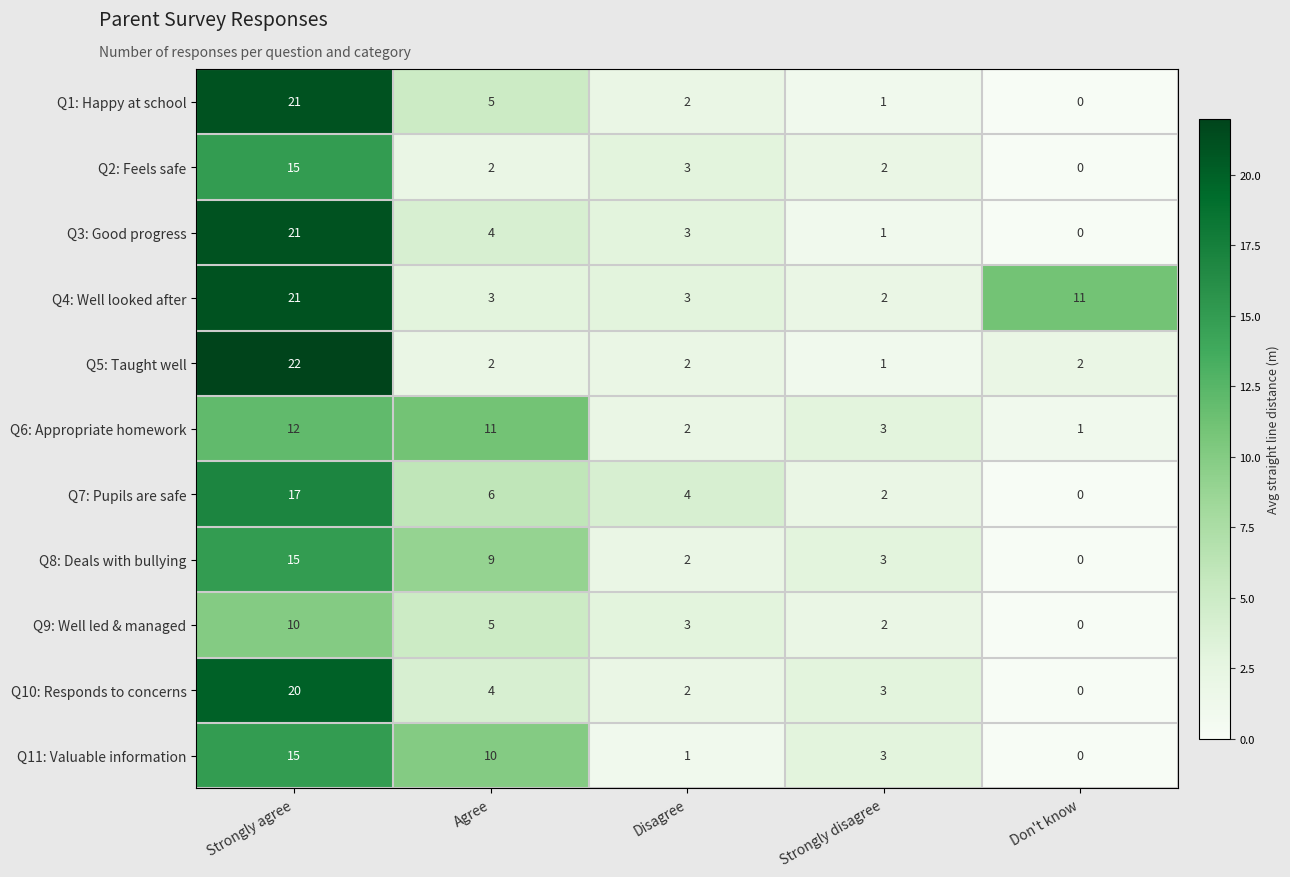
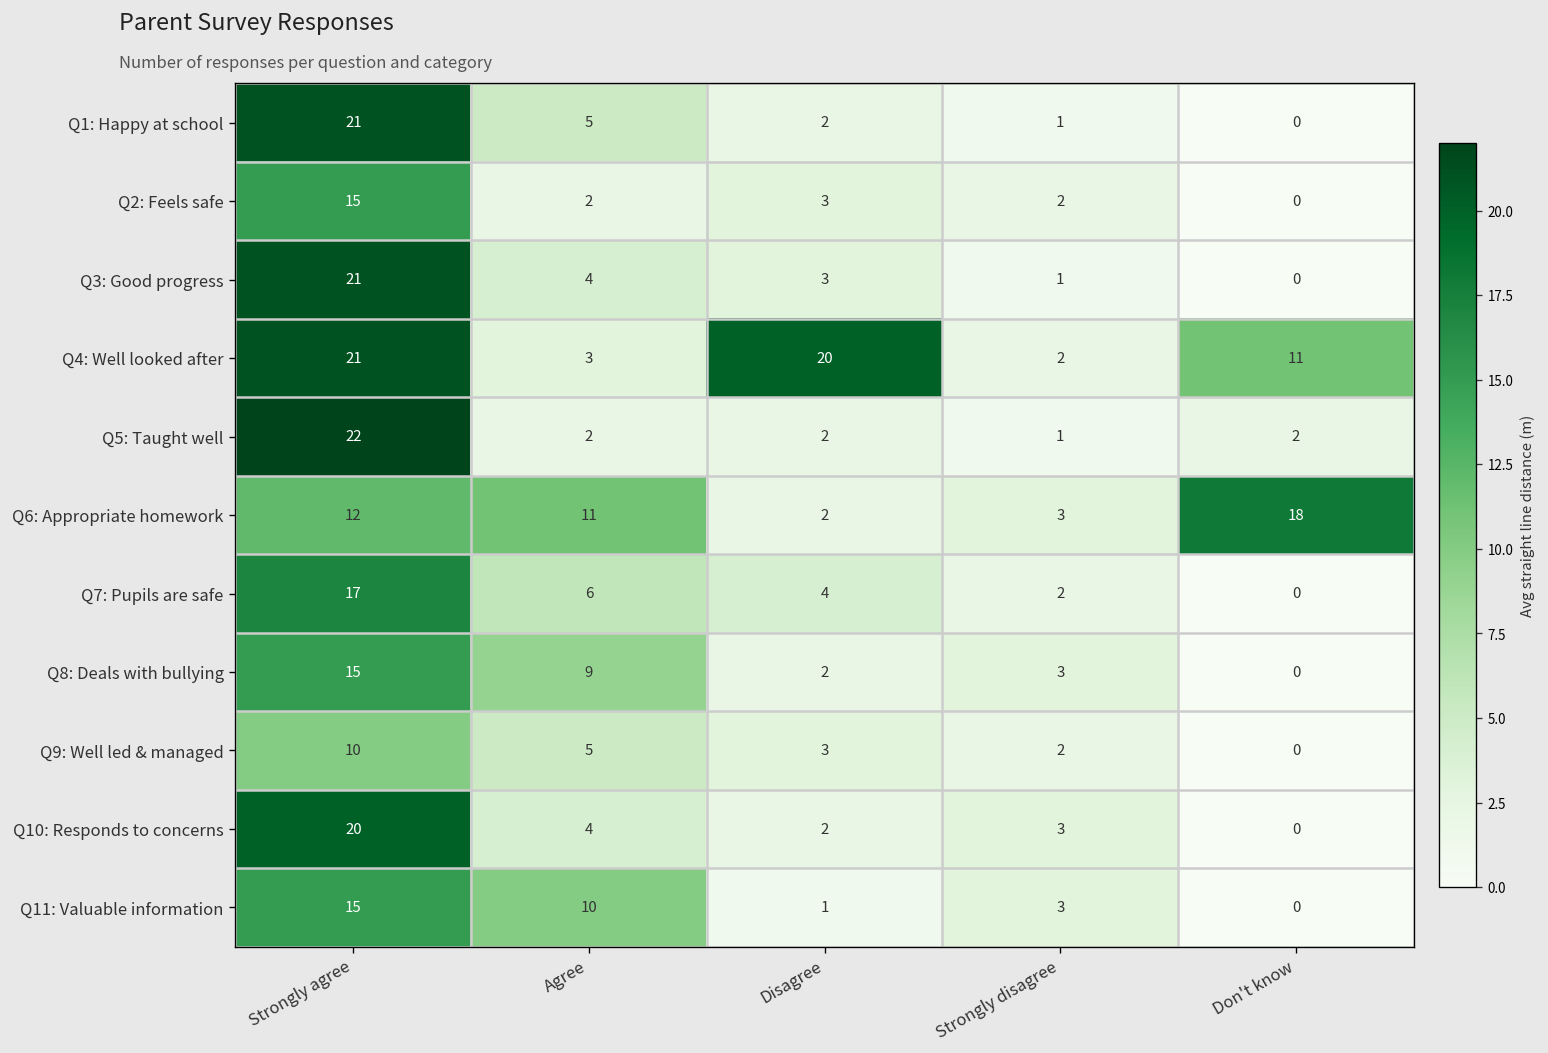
  {
    "Q1: Happy at school": {
      "Strongly agree": 21,
      "Agree": 5,
      "Disagree": 2,
      "Strongly disagree": 1,
      "Don't know": 0
    },
    "Q2: Feels safe": {
      "Strongly agree": 15,
      "Agree": 2,
      "Disagree": 3,
      "Strongly disagree": 2,
      "Don't know": 0
    },
    "Q3: Good progress": {
      "Strongly agree": 21,
      "Agree": 4,
      "Disagree": 3,
      "Strongly disagree": 1,
      "Don't know": 0
    },
    "Q4: Well looked after": {
      "Strongly agree": 21,
      "Agree": 3,
-     "Disagree": 3,
+     "Disagree": 20,
      "Strongly disagree": 2,
      "Don't know": 11
    },
    "Q5: Taught well": {
      "Strongly agree": 22,
      "Agree": 2,
      "Disagree": 2,
      "Strongly disagree": 1,
      "Don't know": 2
    },
    "Q6: Appropriate homework": {
      "Strongly agree": 12,
      "Agree": 11,
      "Disagree": 2,
      "Strongly disagree": 3,
-     "Don't know": 1
+     "Don't know": 18
    },
    "Q7: Pupils are safe": {
      "Strongly agree": 17,
      "Agree": 6,
      "Disagree": 4,
      "Strongly disagree": 2,
      "Don't know": 0
    },
    "Q8: Deals with bullying": {
      "Strongly agree": 15,
      "Agree": 9,
      "Disagree": 2,
      "Strongly disagree": 3,
      "Don't know": 0
    },
    "Q9: Well led & managed": {
      "Strongly agree": 10,
      "Agree": 5,
      "Disagree": 3,
      "Strongly disagree": 2,
      "Don't know": 0
    },
    "Q10: Responds to concerns": {
      "Strongly agree": 20,
      "Agree": 4,
      "Disagree": 2,
      "Strongly disagree": 3,
      "Don't know": 0
    },
    "Q11: Valuable information": {
      "Strongly agree": 15,
      "Agree": 10,
      "Disagree": 1,
      "Strongly disagree": 3,
      "Don't know": 0
    }
  }
